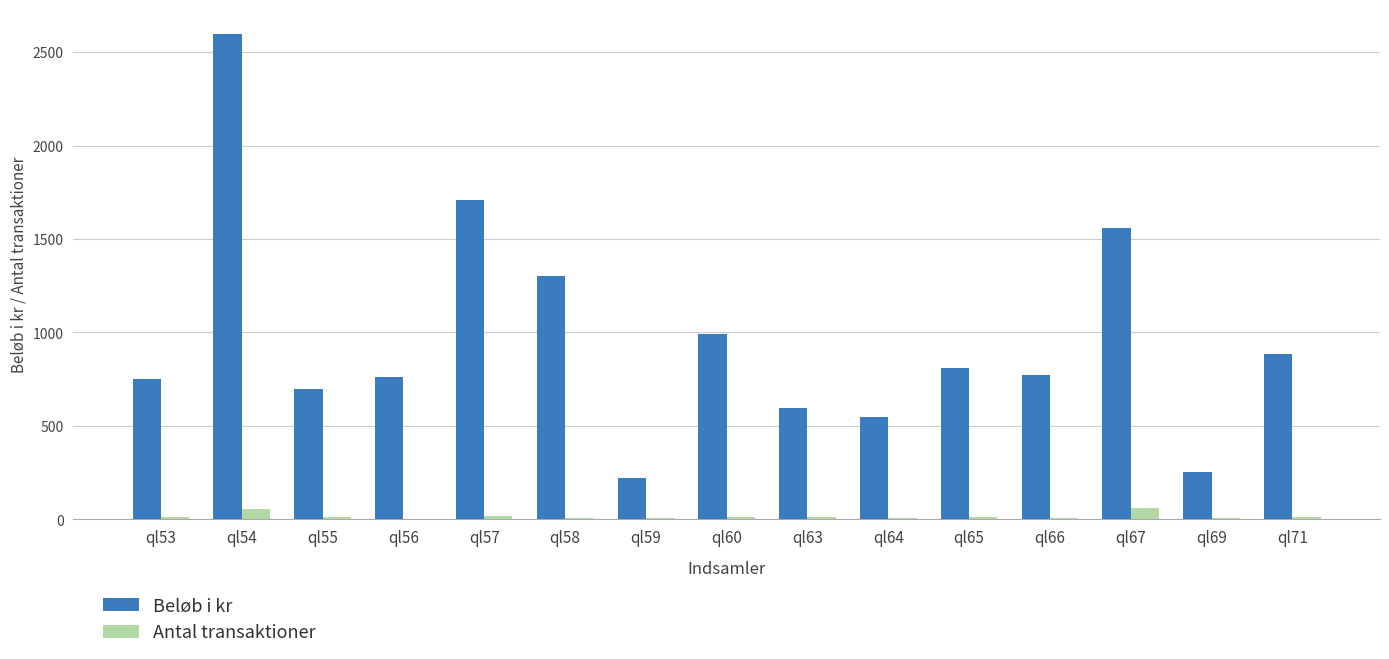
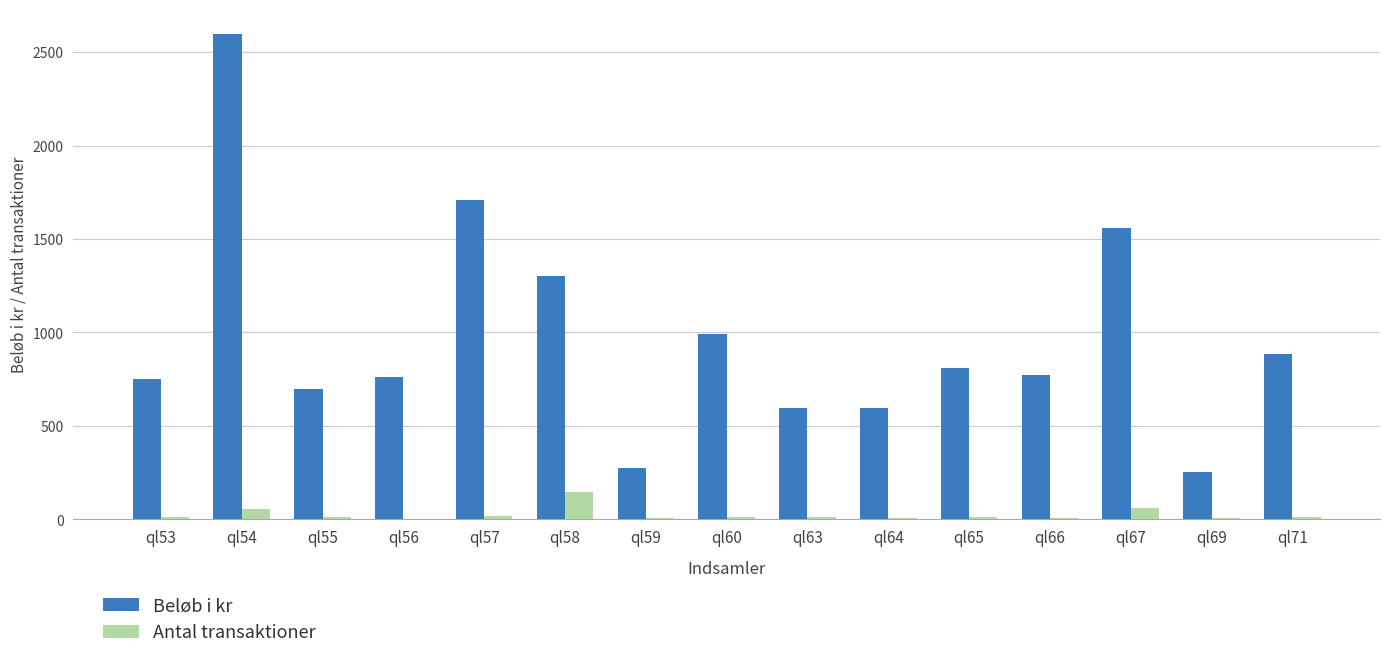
  {
    "Beløb i kr": {
      "ql53": 750,
      "ql54": 2600,
      "ql55": 700,
      "ql56": 760,
      "ql57": 1710,
      "ql58": 1300,
-     "ql59": 220,
+     "ql59": 280,
      "ql60": 990,
      "ql63": 600,
-     "ql64": 550,
+     "ql64": 600,
      "ql65": 810,
      "ql66": 780,
      "ql67": 1560,
      "ql69": 260,
      "ql71": 890
    },
    "Antal transaktioner": {
      "ql54": 50,
      "ql57": 20,
-     "ql58": 10,
+     "ql58": 140,
      "ql60": 10,
      "ql67": 60,
      "ql71": 10
    }
  }
